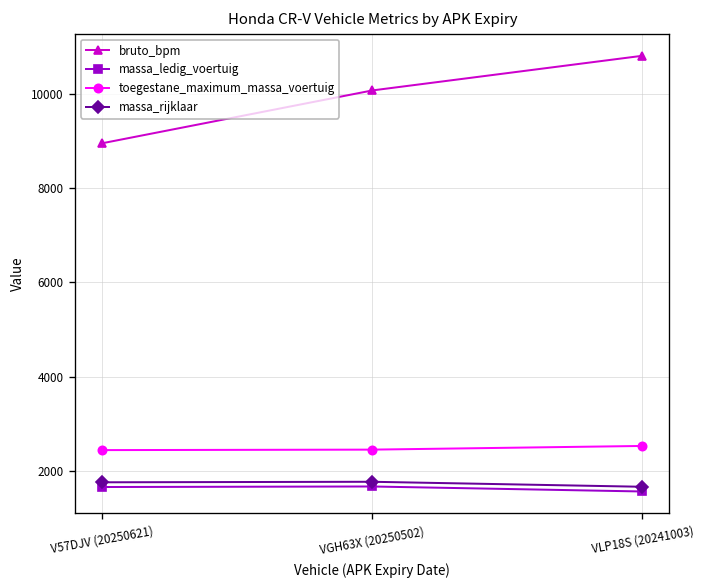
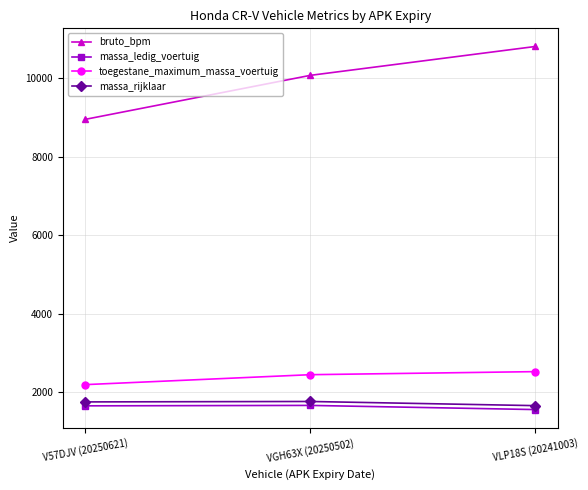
  {
    "toegestane_maximum_massa_voertuig": {
-     "V57DJV (20250621)": 2400,
+     "V57DJV (20250621)": 2200,
      "VGH63X (20250502)": 2500,
      "VLP18S (20241003)": 2500
    },
    "massa_rijklaar": {
      "V57DJV (20250621)": 1800,
      "VGH63X (20250502)": 1800,
      "VLP18S (20241003)": 1700
    }
  }
